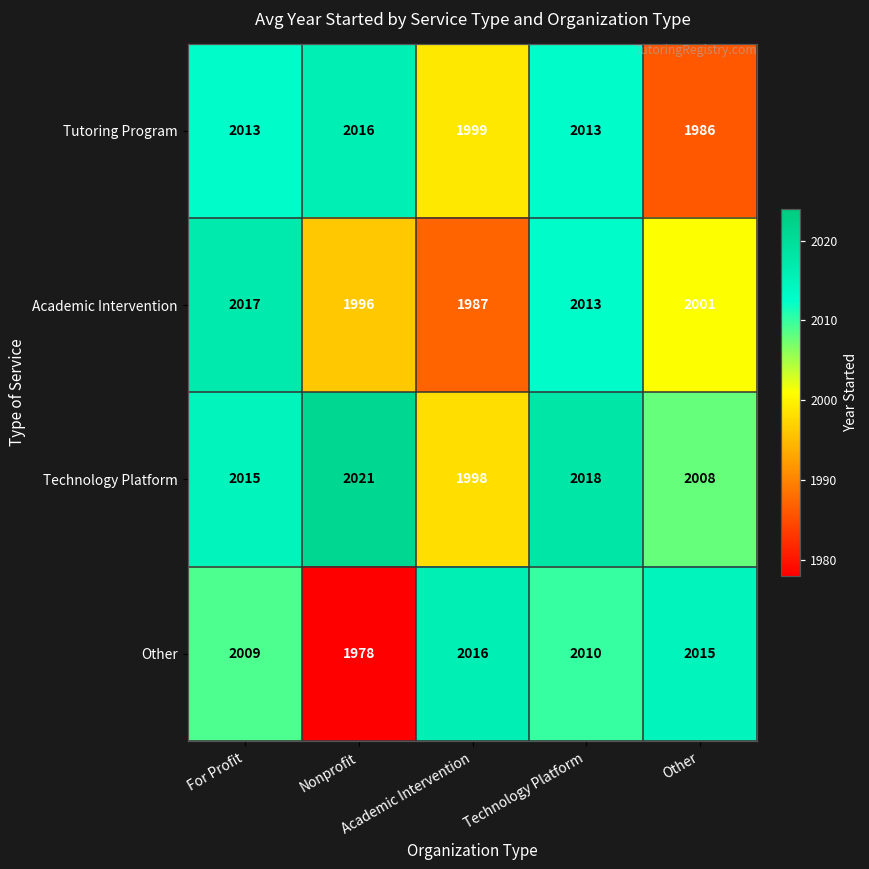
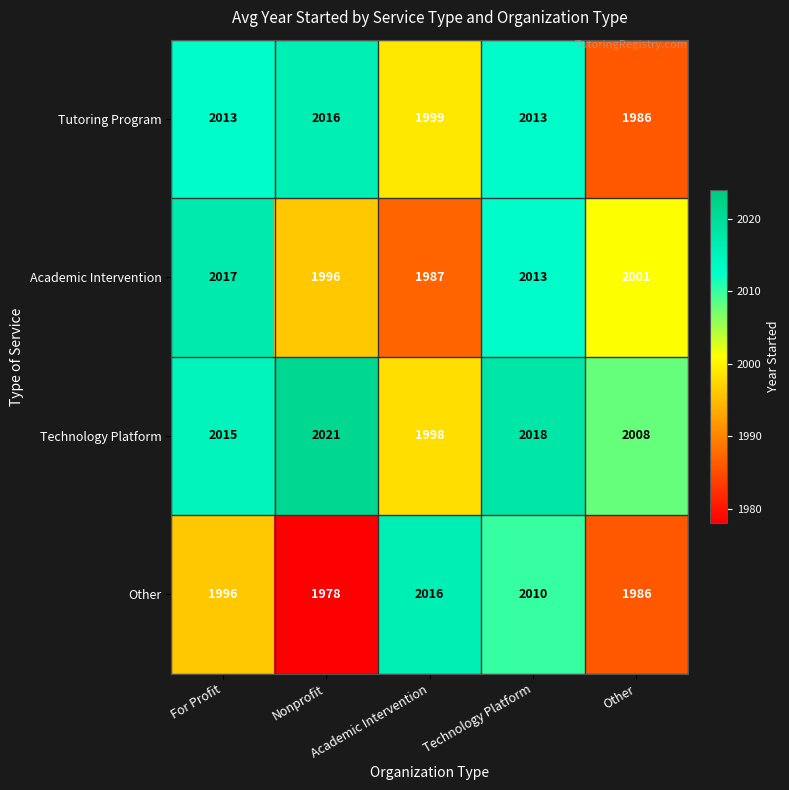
  {
    "Tutoring Program": {
      "For Profit": 2013,
      "Nonprofit": 2016,
      "Academic Intervention": 1999,
      "Technology Platform": 2013
    },
    "Academic Intervention": {
      "For Profit": 2017,
      "Nonprofit": 1996,
      "Academic Intervention": 1987,
      "Technology Platform": 2013,
      "Other": 2001
    },
    "Technology Platform": {
      "For Profit": 2015,
      "Nonprofit": 2021,
      "Academic Intervention": 1998,
      "Technology Platform": 2018,
      "Other": 2008
    },
    "Other": {
-     "For Profit": 2009,
+     "For Profit": 1996,
      "Nonprofit": 1978,
      "Academic Intervention": 2016,
      "Technology Platform": 2010,
-     "Other": 2015
+     "Other": 1986
    }
  }
